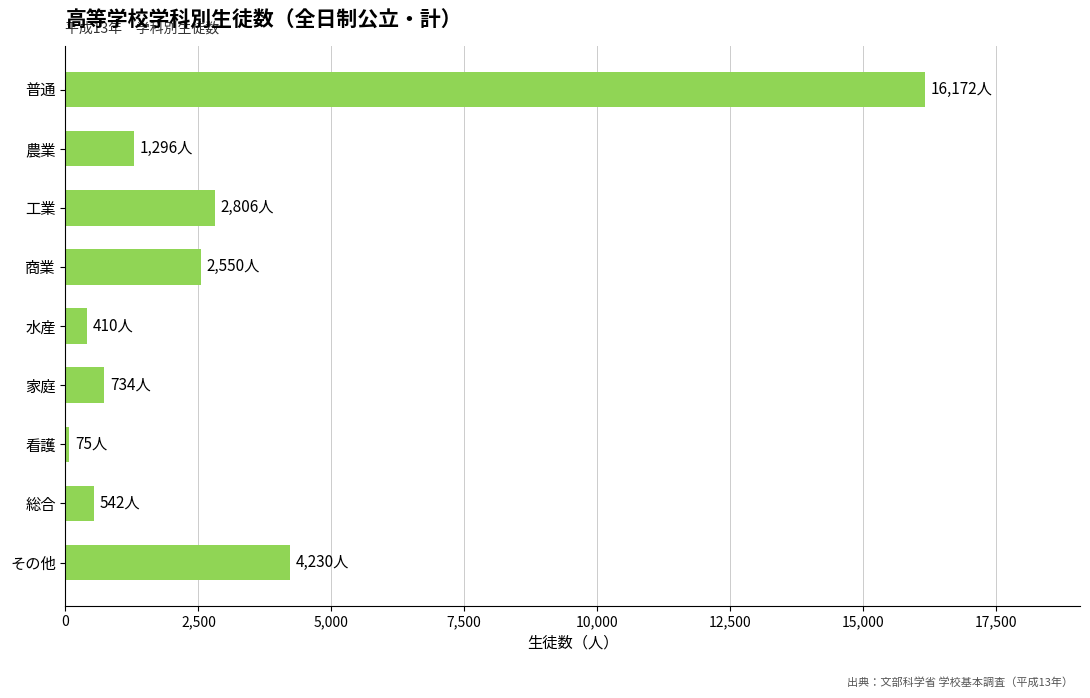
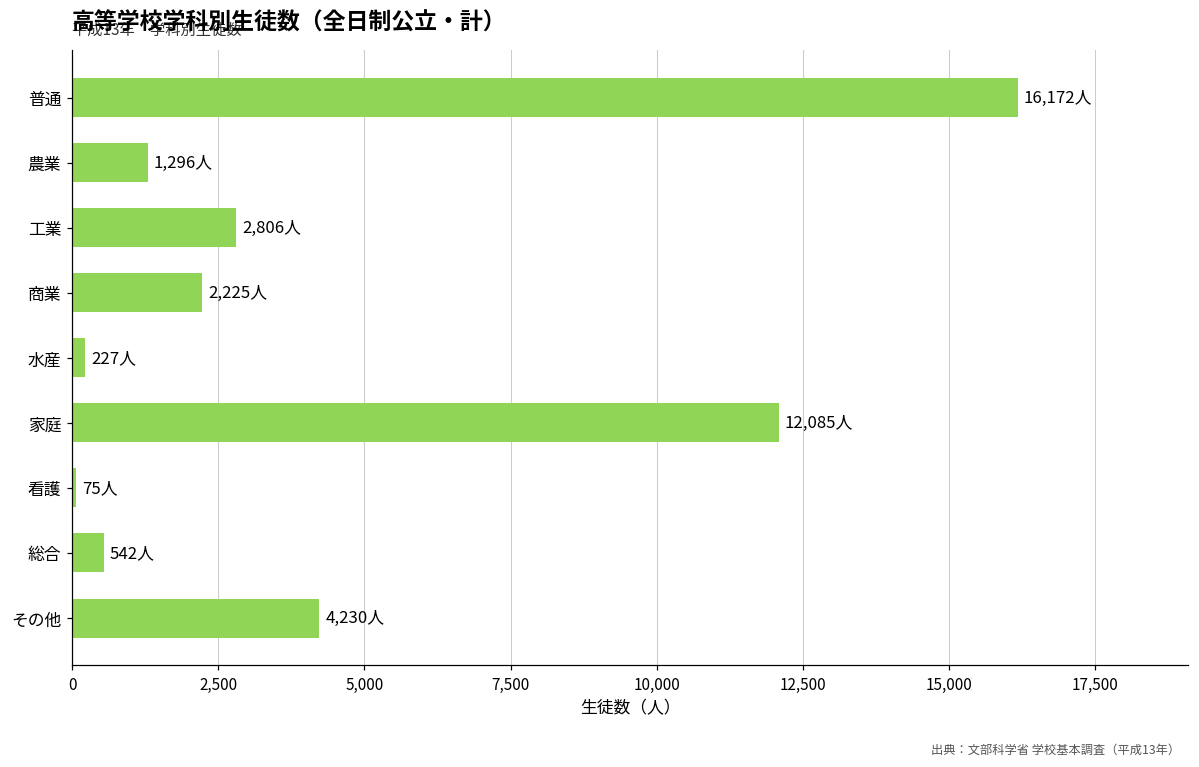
  {
    "普通": "16,172人",
    "農業": "1,296人",
    "工業": "2,806人",
-   "商業": "2,550人",
-   "水産": "410人",
-   "家庭": "734人",
+   "商業": "2,225人",
+   "水産": "227人",
+   "家庭": "12,085人",
    "看護": "75人",
    "総合": "542人",
    "その他": "4,230人"
  }
